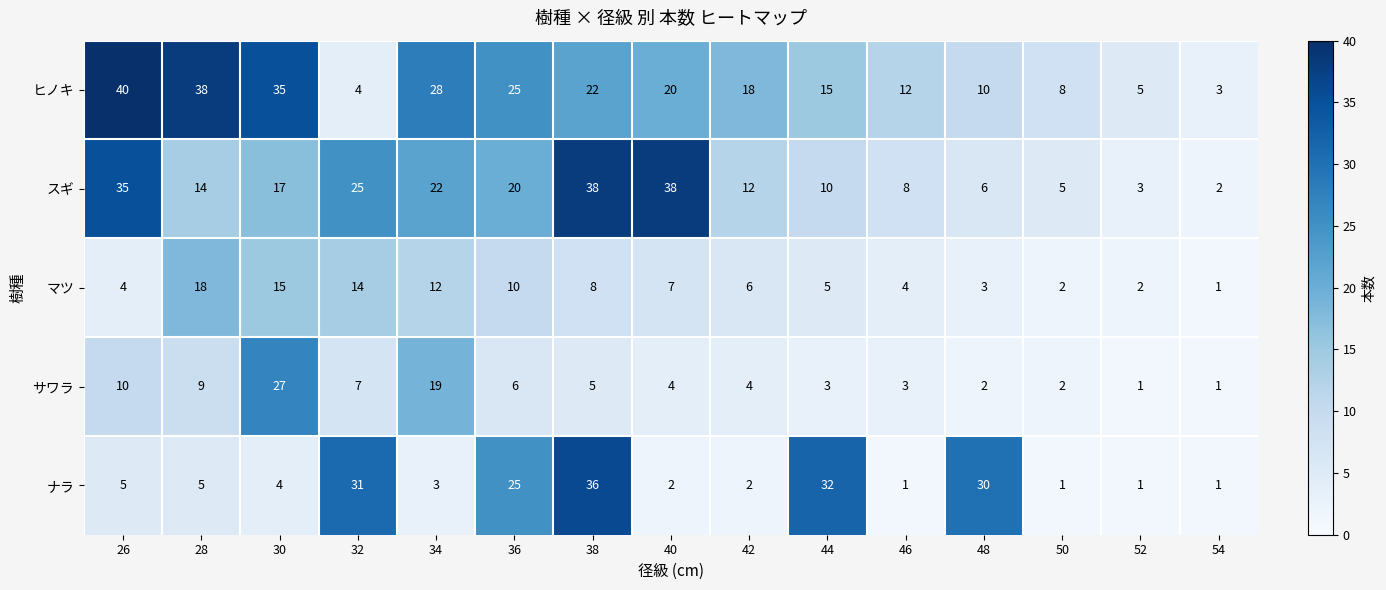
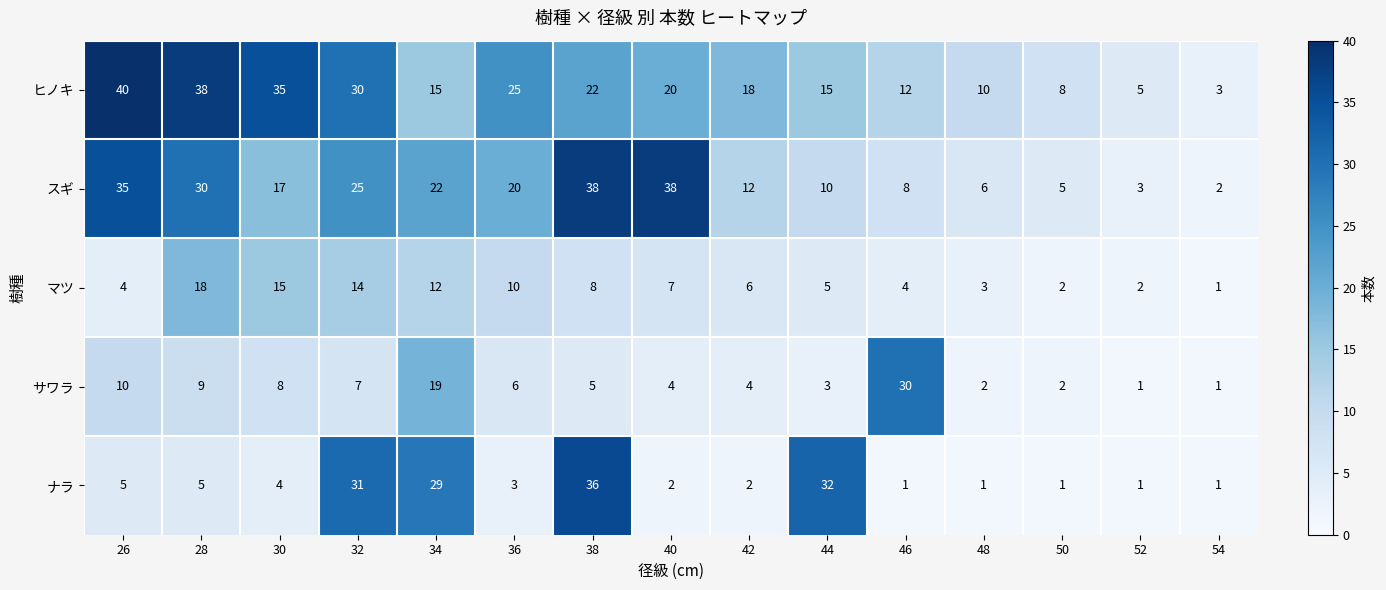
  {
    "ヒノキ": {
      "26": 40,
      "28": 38,
      "30": 35,
-     "32": 4,
-     "34": 28,
+     "32": 30,
+     "34": 15,
      "36": 25,
      "38": 22,
      "40": 20,
      "42": 18,
      "44": 15,
      "46": 12,
      "48": 10,
      "50": 8,
      "52": 5,
      "54": 3
    },
    "スギ": {
      "26": 35,
-     "28": 14,
+     "28": 30,
      "30": 17,
      "32": 25,
      "34": 22,
      "36": 20,
      "38": 38,
      "40": 38,
      "42": 12,
      "44": 10,
      "46": 8,
      "48": 6,
      "50": 5,
      "52": 3,
      "54": 2
    },
    "マツ": {
      "26": 4,
      "28": 18,
      "30": 15,
      "32": 14,
      "34": 12,
      "36": 10,
      "38": 8,
      "40": 7,
      "42": 6,
      "44": 5,
      "46": 4,
      "48": 3,
      "50": 2,
      "52": 2,
      "54": 1
    },
    "サワラ": {
      "26": 10,
      "28": 9,
-     "30": 27,
+     "30": 8,
      "32": 7,
      "34": 19,
      "36": 6,
      "38": 5,
      "40": 4,
      "42": 4,
      "44": 3,
-     "46": 3,
+     "46": 30,
      "48": 2,
      "50": 2,
      "52": 1,
      "54": 1
    },
    "ナラ": {
      "26": 5,
      "28": 5,
      "30": 4,
      "32": 31,
-     "34": 3,
-     "36": 25,
+     "34": 29,
+     "36": 3,
      "38": 36,
      "40": 2,
      "42": 2,
      "44": 32,
      "46": 1,
-     "48": 30,
+     "48": 1,
      "50": 1,
      "52": 1,
      "54": 1
    }
  }
